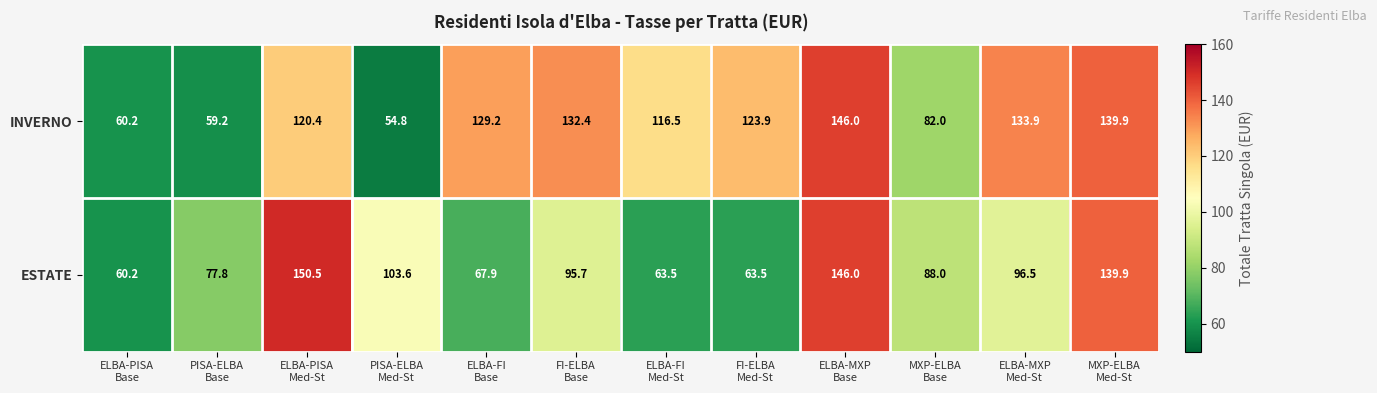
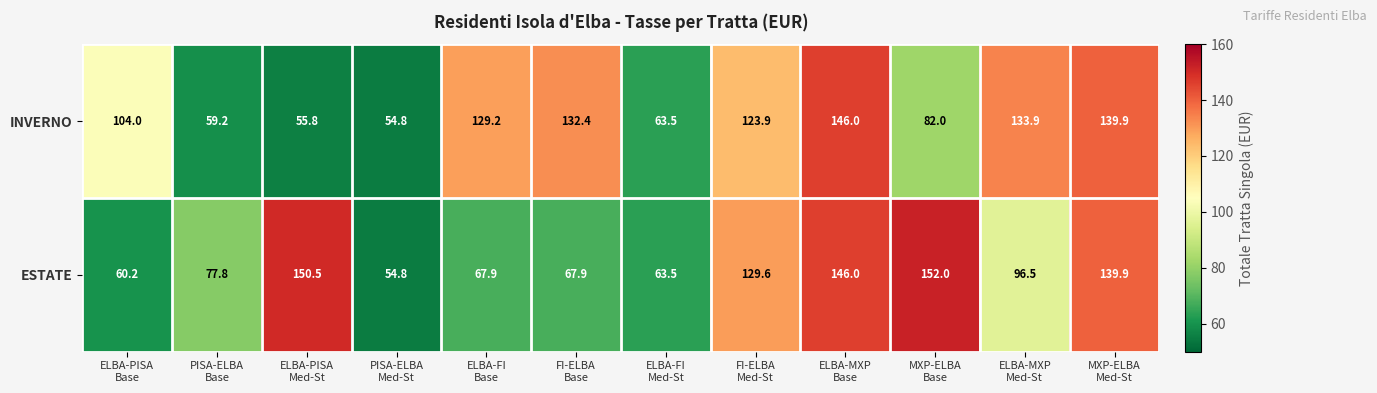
  {
    "INVERNO": {
-     "ELBA-PISA Base": 60.2,
+     "ELBA-PISA Base": 104.0,
      "PISA-ELBA Base": 59.2,
-     "ELBA-PISA Med-St": 120.4,
+     "ELBA-PISA Med-St": 55.8,
      "PISA-ELBA Med-St": 54.8,
      "ELBA-FI Base": 129.2,
      "FI-ELBA Base": 132.4,
-     "ELBA-FI Med-St": 116.5,
+     "ELBA-FI Med-St": 63.5,
      "FI-ELBA Med-St": 123.9,
      "ELBA-MXP Base": 146.0,
      "MXP-ELBA Base": 82.0,
      "ELBA-MXP Med-St": 133.9,
      "MXP-ELBA Med-St": 139.9
    },
    "ESTATE": {
      "ELBA-PISA Base": 60.2,
      "PISA-ELBA Base": 77.8,
      "ELBA-PISA Med-St": 150.5,
-     "PISA-ELBA Med-St": 103.6,
+     "PISA-ELBA Med-St": 54.8,
      "ELBA-FI Base": 67.9,
-     "FI-ELBA Base": 95.7,
+     "FI-ELBA Base": 67.9,
      "ELBA-FI Med-St": 63.5,
-     "FI-ELBA Med-St": 63.5,
+     "FI-ELBA Med-St": 129.6,
      "ELBA-MXP Base": 146.0,
-     "MXP-ELBA Base": 88.0,
+     "MXP-ELBA Base": 152.0,
      "ELBA-MXP Med-St": 96.5,
      "MXP-ELBA Med-St": 139.9
    }
  }
